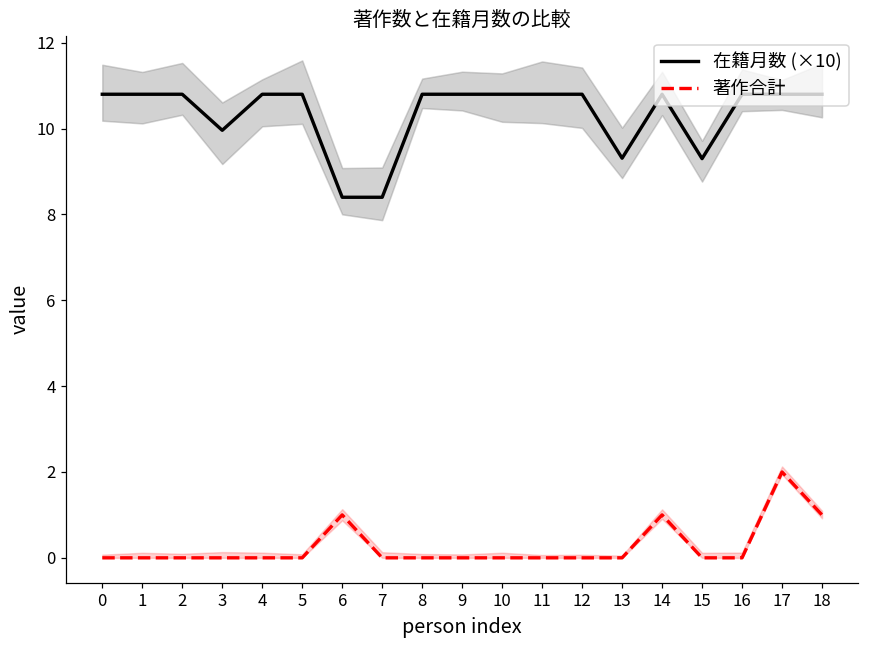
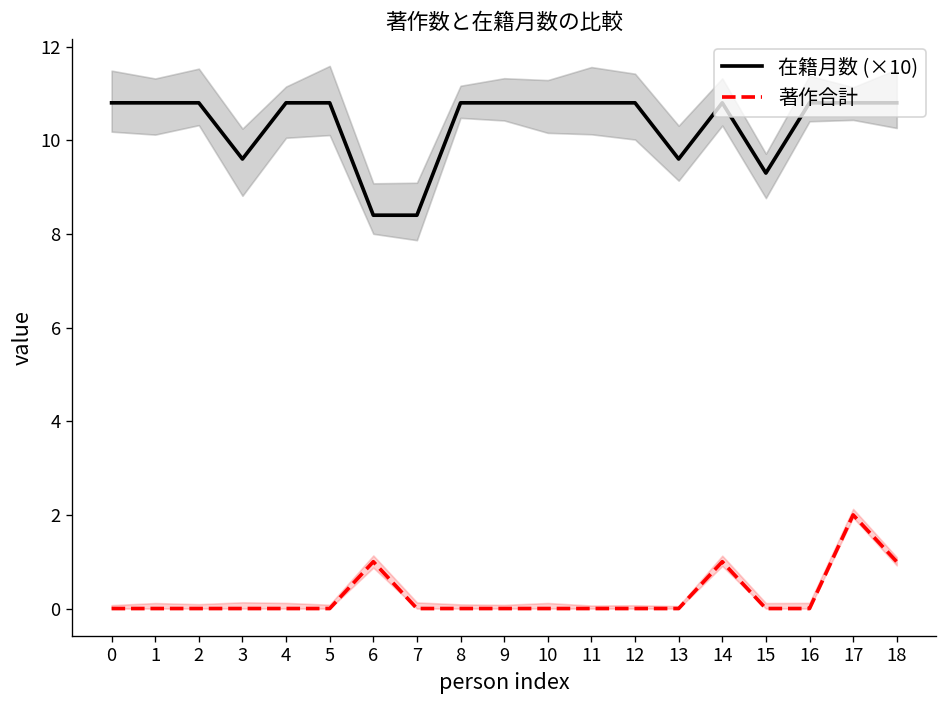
  {
    "在籍月数 (×10)": {
      "0": 10.8,
      "1": 10.8,
      "2": 10.8,
-     "3": 10.0,
+     "3": 9.6,
      "4": 10.8,
      "5": 10.8,
      "6": 8.4,
      "7": 8.4,
      "8": 10.8,
      "9": 10.8,
      "10": 10.8,
      "11": 10.8,
      "12": 10.8,
-     "13": 9.3,
+     "13": 9.6,
      "15": 9.3
    }
  }
